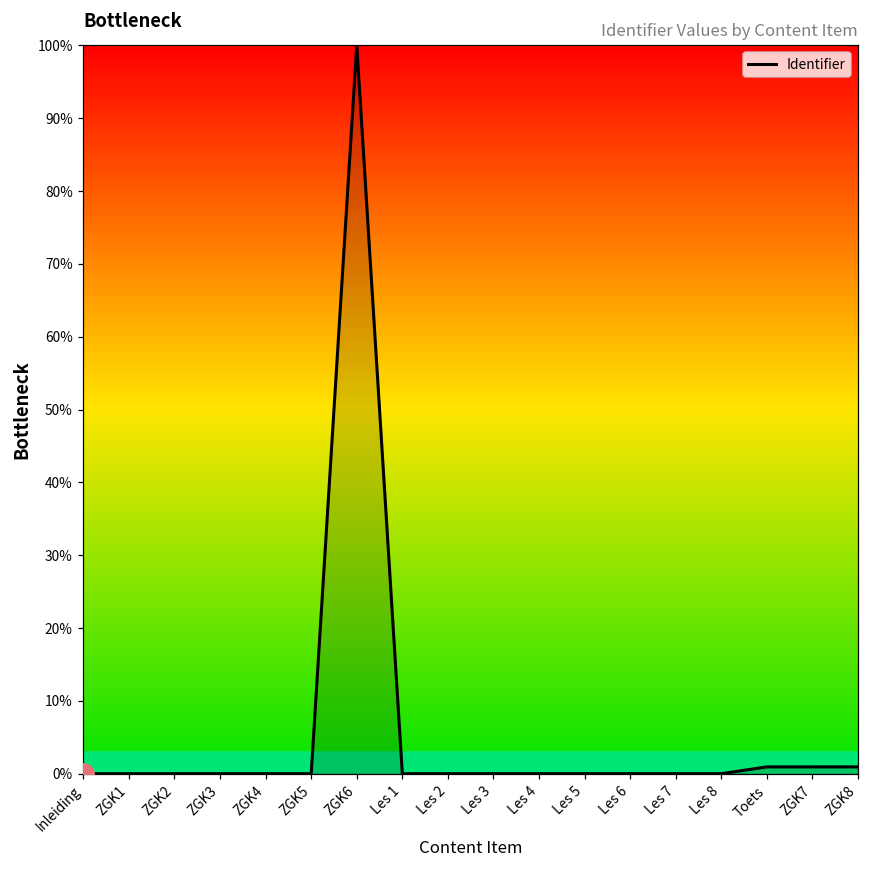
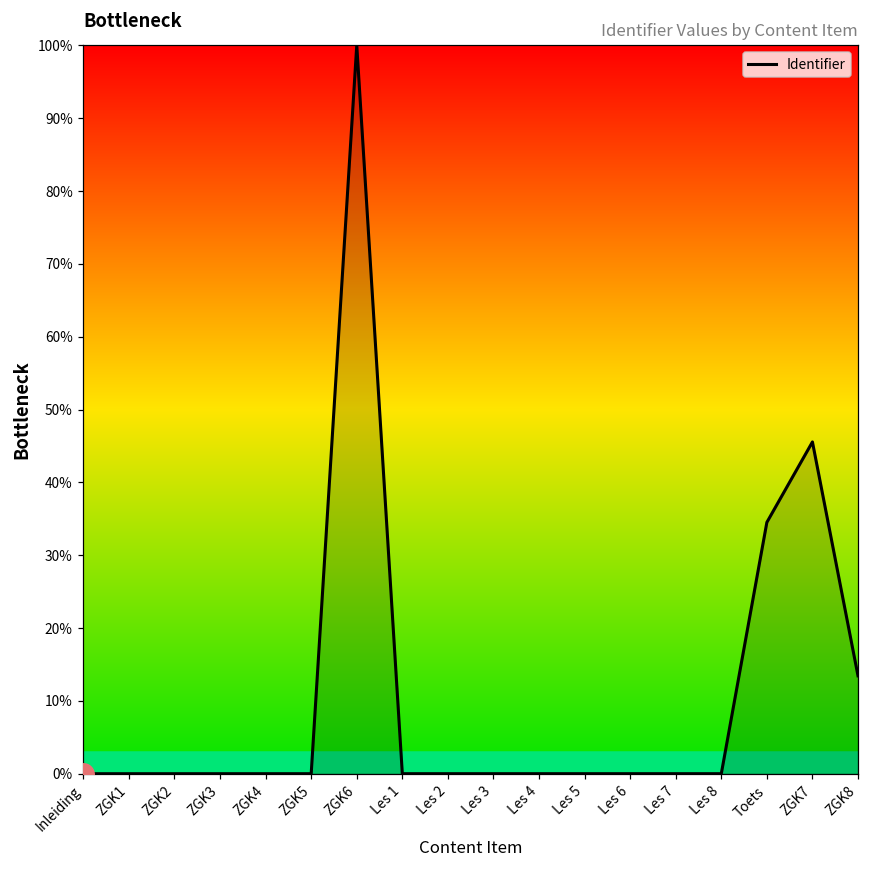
  {
    "Identifier": {
      "ZGK1": "0%",
      "ZGK2": "0%",
      "ZGK3": "0%",
      "ZGK4": "0%",
      "ZGK5": "0%",
      "ZGK6": "100%",
      "Les 1": "0%",
      "Les 2": "0%",
      "Les 3": "0%",
      "Les 4": "0%",
      "Les 5": "0%",
      "Les 6": "0%",
      "Les 7": "0%",
      "Les 8": "0%",
-     "Toets": "1%",
-     "ZGK7": "1%",
-     "ZGK8": "1%"
+     "Toets": "35%",
+     "ZGK7": "46%",
+     "ZGK8": "13%"
    }
  }
